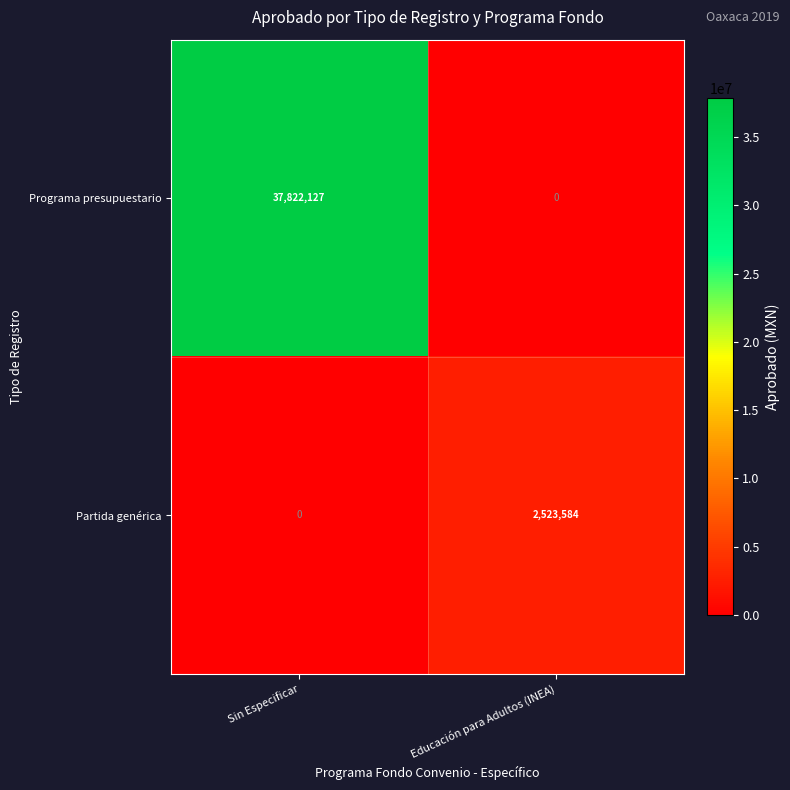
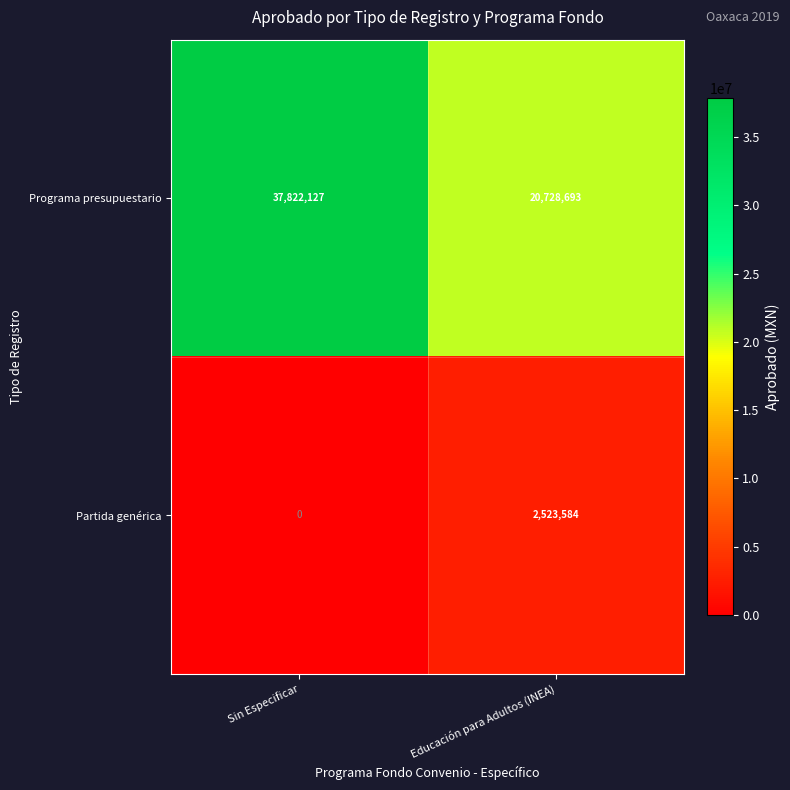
  {
    "Programa presupuestario": {
      "Sin Especificar": "37,822,127",
-     "Educación para Adultos (INEA)": "0"
+     "Educación para Adultos (INEA)": "20,728,693"
    },
    "Partida genérica": {
      "Sin Especificar": "0",
      "Educación para Adultos (INEA)": "2,523,584"
    }
  }
